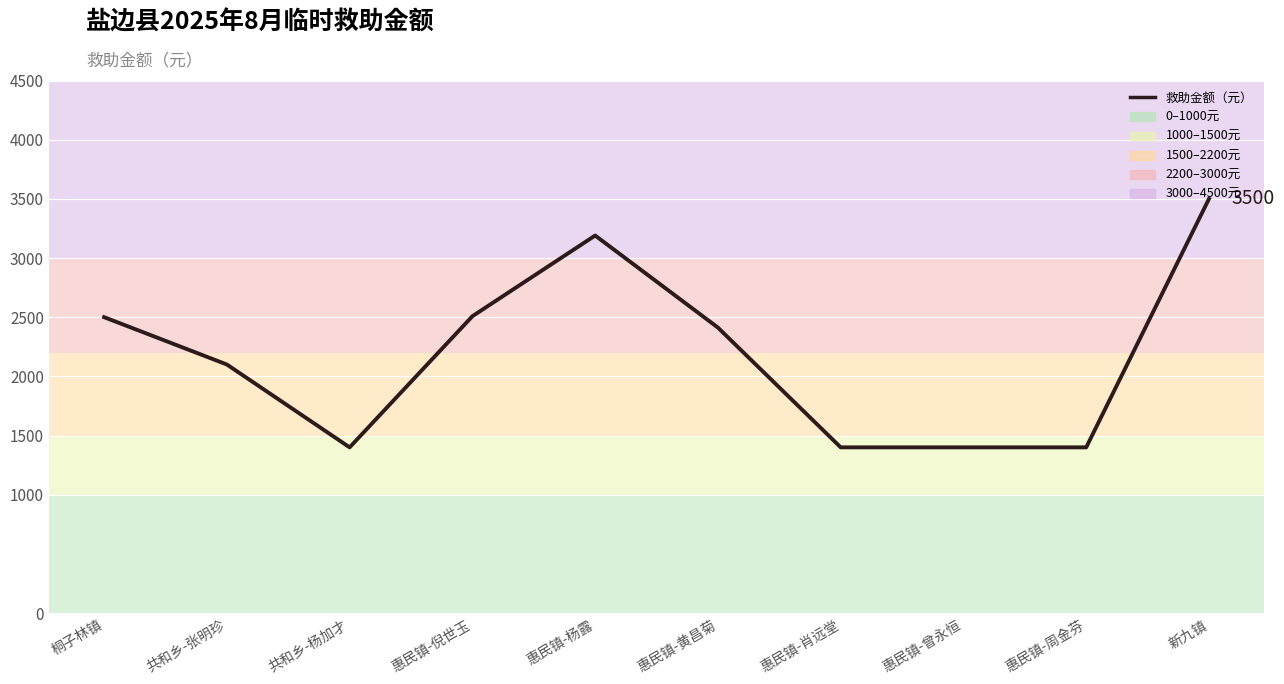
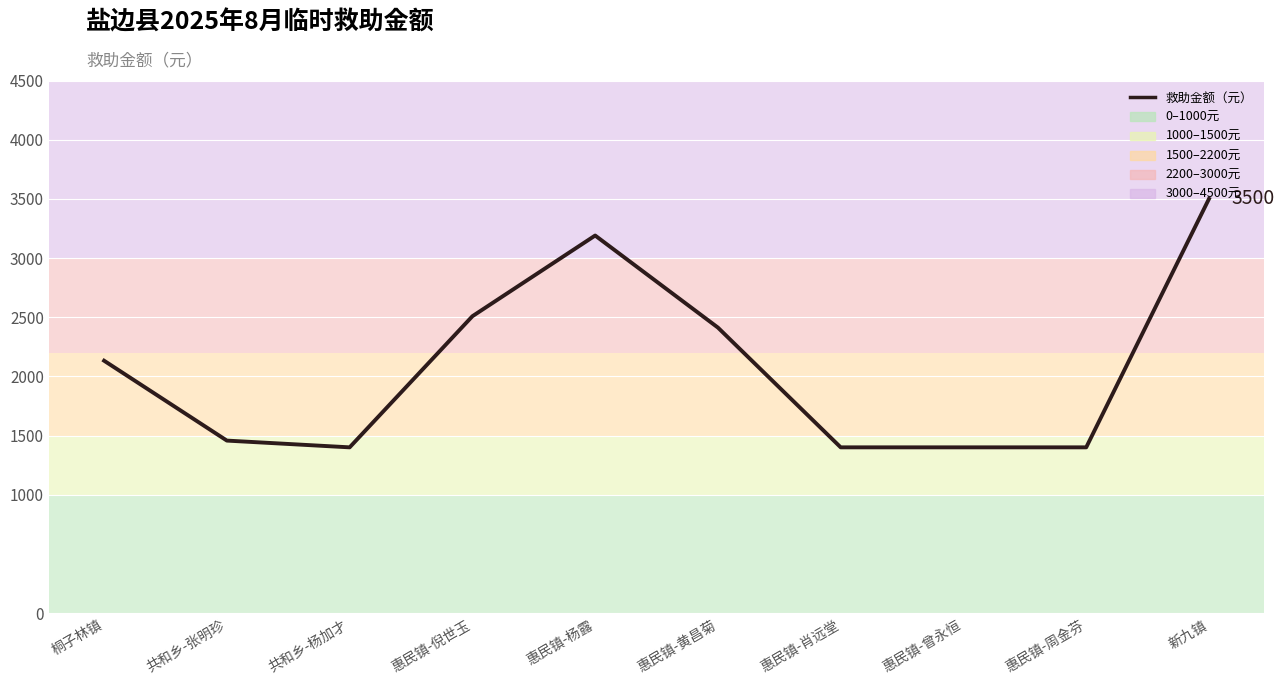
  {
-   "桐子林镇": 2500,
-   "共和乡-张明珍": 2100,
+   "桐子林镇": 2130,
+   "共和乡-张明珍": 1460,
    "共和乡-杨加才": 1400,
    "惠民镇-倪世玉": 2510,
    "惠民镇-杨露": 3190,
    "惠民镇-黄昌菊": 2410,
    "惠民镇-肖远堂": 1400,
    "惠民镇-曾永恒": 1400,
    "惠民镇-周金芬": 1400
  }
